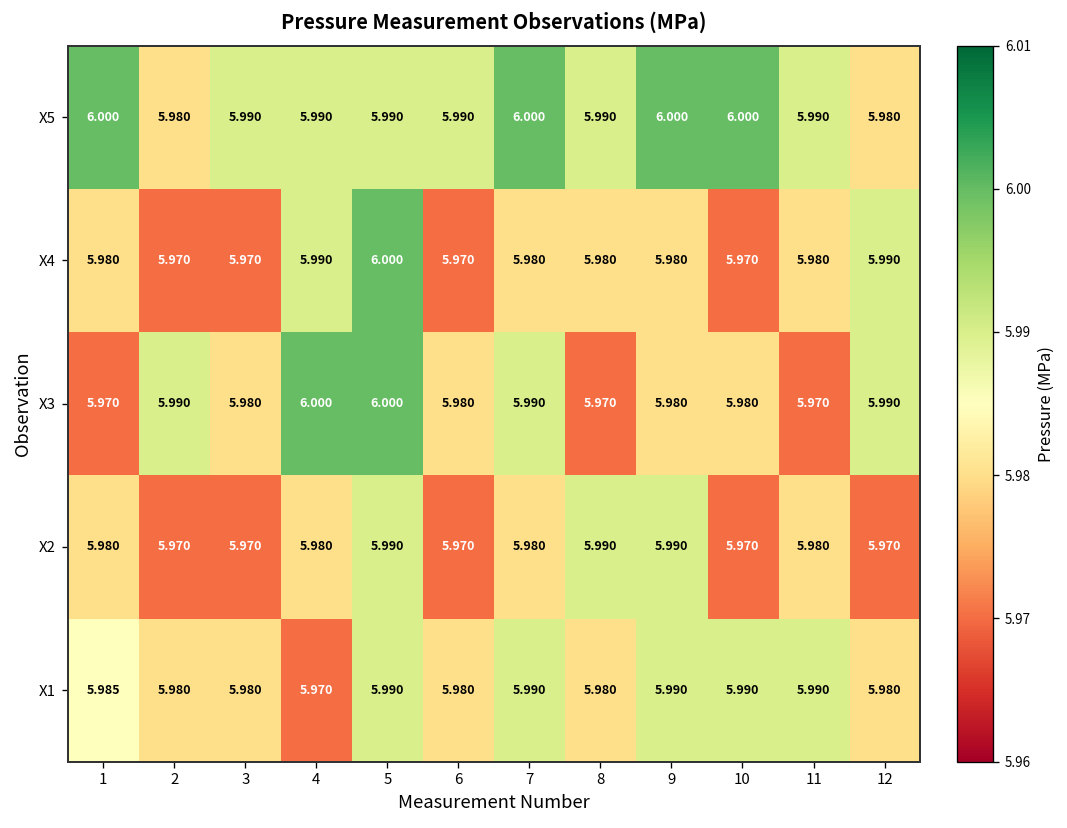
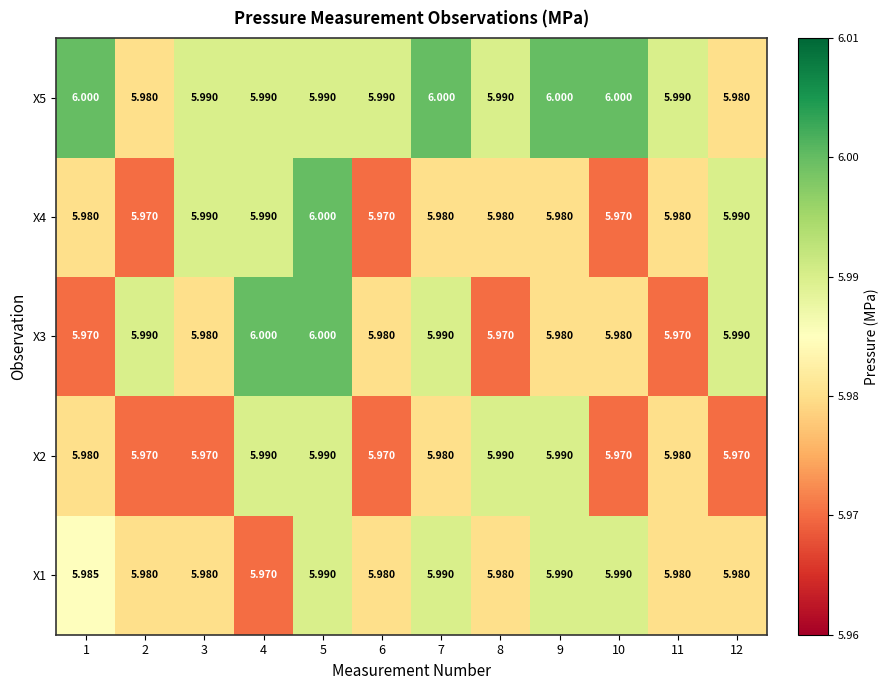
  {
    "X5": {
      "1": 6.000,
      "2": 5.980,
      "3": 5.990,
      "4": 5.990,
      "5": 5.990,
      "6": 5.990,
      "7": 6.000,
      "8": 5.990,
      "9": 6.000,
      "10": 6.000,
      "11": 5.990,
      "12": 5.980
    },
    "X4": {
      "1": 5.980,
      "2": 5.970,
-     "3": 5.970,
+     "3": 5.990,
      "4": 5.990,
      "5": 6.000,
      "6": 5.970,
      "7": 5.980,
      "8": 5.980,
      "9": 5.980,
      "10": 5.970,
      "11": 5.980,
      "12": 5.990
    },
    "X3": {
      "1": 5.970,
      "2": 5.990,
      "3": 5.980,
      "4": 6.000,
      "5": 6.000,
      "6": 5.980,
      "7": 5.990,
      "8": 5.970,
      "9": 5.980,
      "10": 5.980,
      "11": 5.970,
      "12": 5.990
    },
    "X2": {
      "1": 5.980,
      "2": 5.970,
      "3": 5.970,
-     "4": 5.980,
+     "4": 5.990,
      "5": 5.990,
      "6": 5.970,
      "7": 5.980,
      "8": 5.990,
      "9": 5.990,
      "10": 5.970,
      "11": 5.980,
      "12": 5.970
    },
    "X1": {
      "1": 5.985,
      "2": 5.980,
      "3": 5.980,
      "4": 5.970,
      "5": 5.990,
      "6": 5.980,
      "7": 5.990,
      "8": 5.980,
      "9": 5.990,
      "10": 5.990,
-     "11": 5.990,
+     "11": 5.980,
      "12": 5.980
    }
  }
